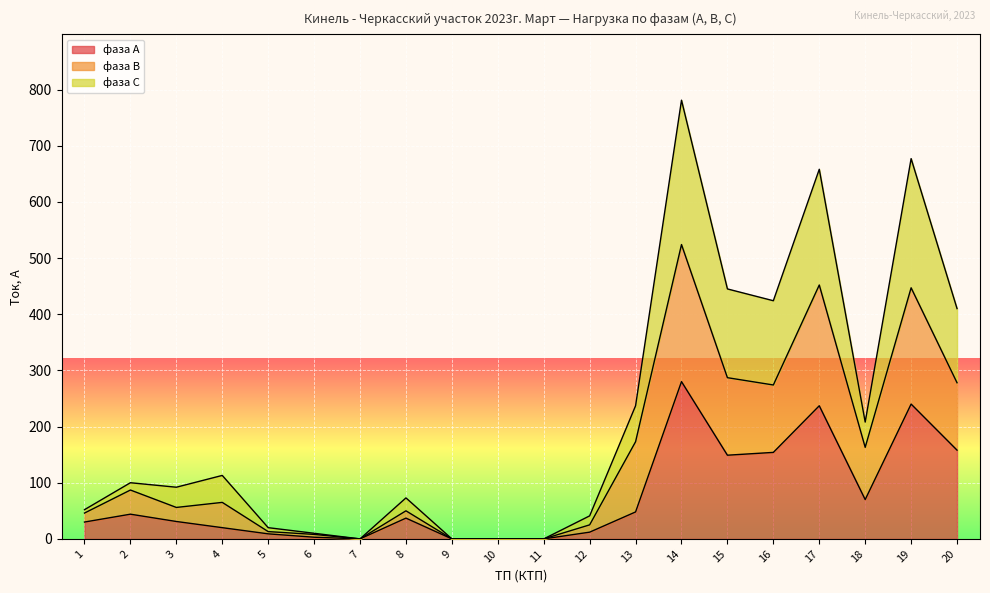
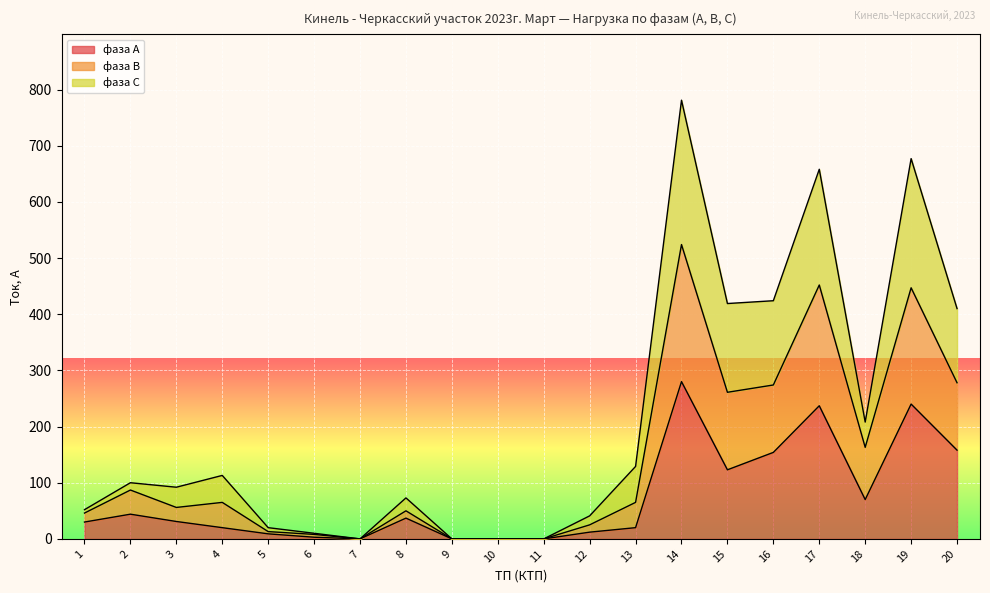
  {
    "фаза А": {
      "1": 30,
      "2": 40,
      "3": 30,
      "4": 20,
      "6": 0,
      "8": 40,
      "12": 10,
-     "13": 50,
+     "13": 20,
      "14": 280,
-     "15": 150,
+     "15": 120,
      "16": 150,
      "17": 240,
      "18": 70,
      "19": 240,
      "20": 160
    },
    "фаза В": {
      "1": 20,
      "2": 40,
      "3": 30,
      "4": 50,
      "8": 10,
      "12": 10,
-     "13": 130,
+     "13": 50,
      "14": 240,
      "15": 140,
      "16": 120,
      "17": 220,
      "18": 90,
      "19": 210,
      "20": 120
    },
    "фаза С": {
      "1": 10,
      "2": 10,
      "3": 40,
      "4": 50,
      "5": 10,
      "8": 20,
      "12": 20,
      "13": 60,
      "14": 260,
      "15": 160,
      "16": 150,
      "17": 210,
      "18": 50,
      "19": 230,
      "20": 130
    }
  }
